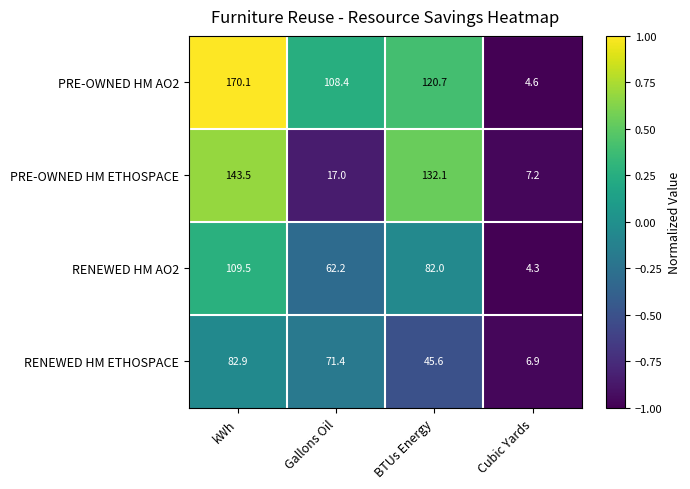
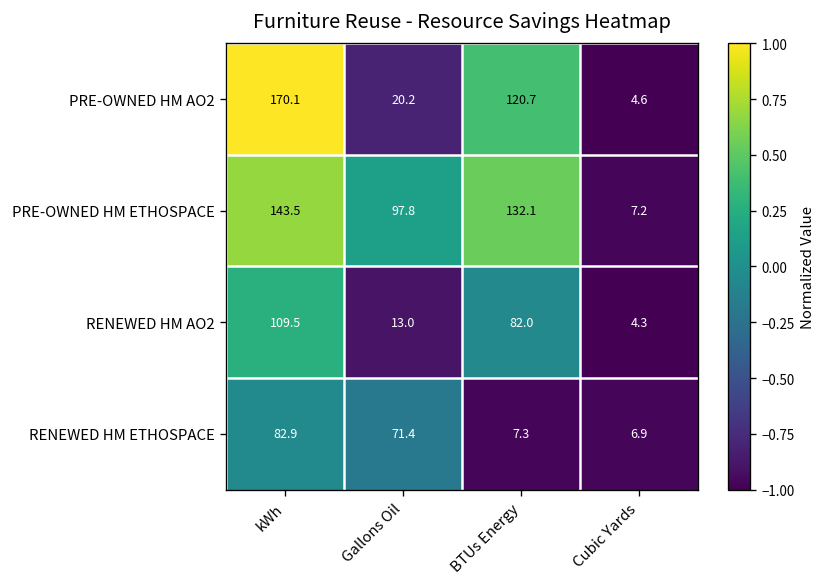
  {
    "PRE-OWNED HM AO2": {
      "kWh": 170.1,
-     "Gallons Oil": 108.4,
+     "Gallons Oil": 20.2,
      "BTUs Energy": 120.7,
      "Cubic Yards": 4.6
    },
    "PRE-OWNED HM ETHOSPACE": {
      "kWh": 143.5,
-     "Gallons Oil": 17.0,
+     "Gallons Oil": 97.8,
      "BTUs Energy": 132.1,
      "Cubic Yards": 7.2
    },
    "RENEWED HM AO2": {
      "kWh": 109.5,
-     "Gallons Oil": 62.2,
+     "Gallons Oil": 13.0,
      "BTUs Energy": 82.0,
      "Cubic Yards": 4.3
    },
    "RENEWED HM ETHOSPACE": {
      "kWh": 82.9,
      "Gallons Oil": 71.4,
-     "BTUs Energy": 45.6,
+     "BTUs Energy": 7.3,
      "Cubic Yards": 6.9
    }
  }
